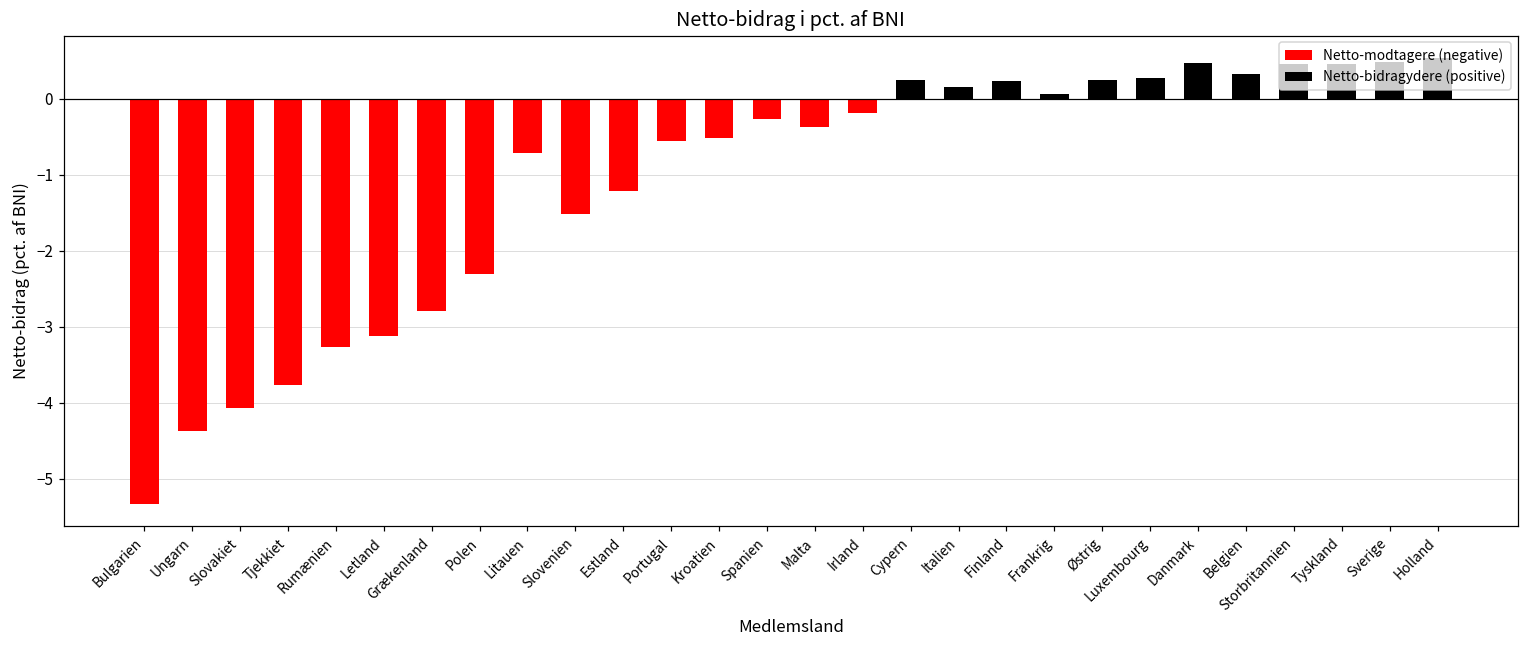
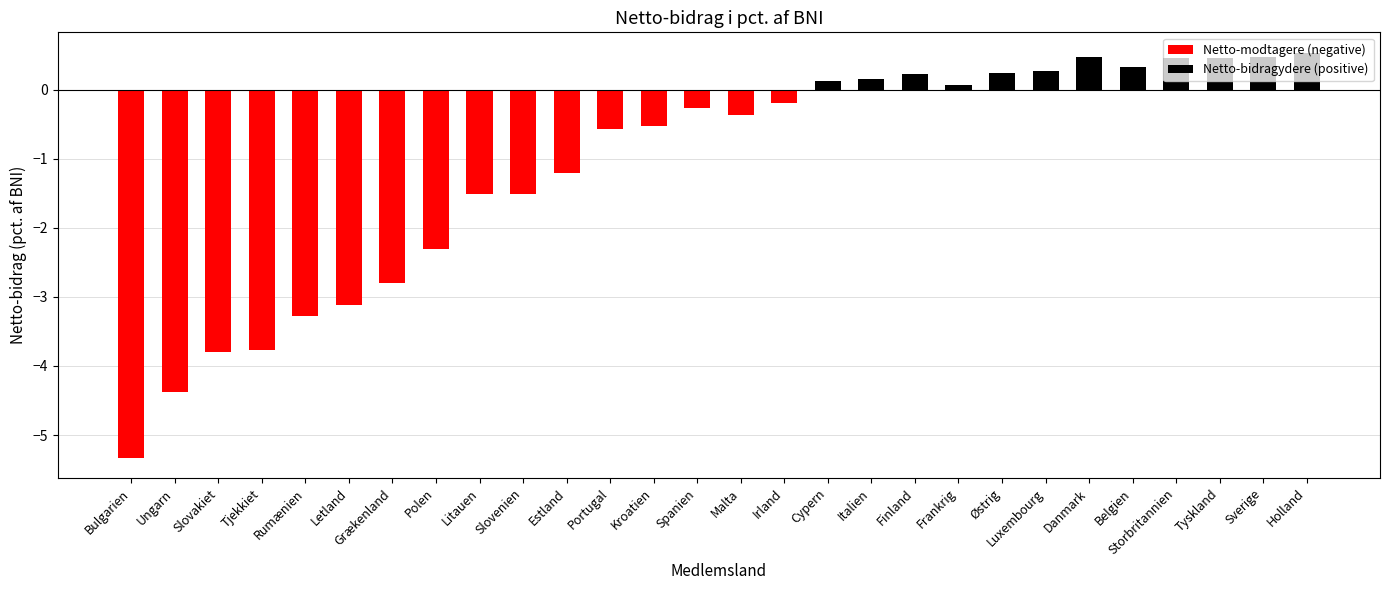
  {
    "Bulgarien": -5.3,
    "Ungarn": -4.4,
-   "Slovakiet": -4.1,
+   "Slovakiet": -3.8,
    "Tjekkiet": -3.8,
    "Rumænien": -3.3,
    "Letland": -3.1,
    "Grækenland": -2.8,
    "Polen": -2.3,
-   "Litauen": -0.7,
+   "Litauen": -1.5,
    "Slovenien": -1.5,
    "Estland": -1.2,
    "Portugal": -0.6,
    "Kroatien": -0.5,
    "Spanien": -0.3,
    "Malta": -0.4,
    "Irland": -0.2,
-   "Cypern": 0.3,
+   "Cypern": 0.1,
    "Italien": 0.2,
    "Finland": 0.2,
    "Frankrig": 0.1,
    "Østrig": 0.3,
    "Luxembourg": 0.3,
    "Danmark": 0.5,
    "Belgien": 0.3
  }
